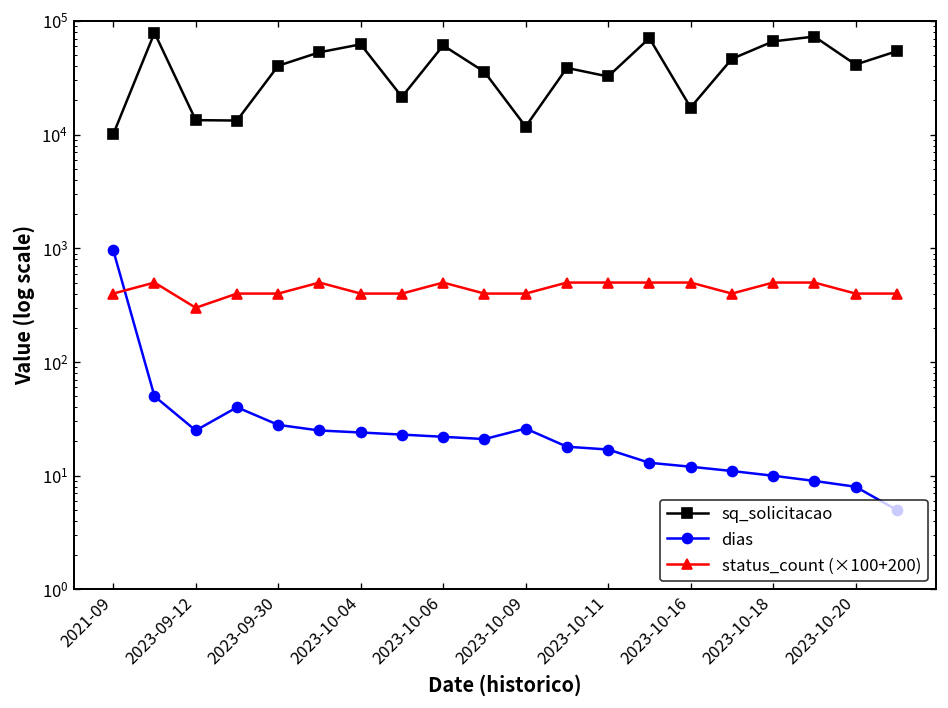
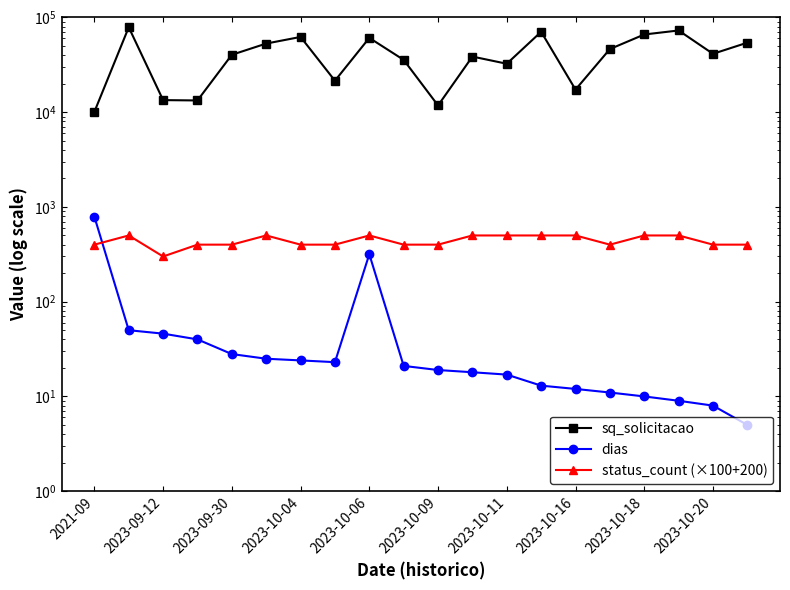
  {
    "sq_solicitacao": {
      "2021-09": 10000,
      "2023-09-12": 13000,
      "2023-09-30": 40000,
      "2023-10-04": 60000,
      "2023-10-06": 60000,
      "2023-10-09": 12000,
      "2023-10-11": 32000,
      "2023-10-16": 17000,
      "2023-10-18": 70000,
      "2023-10-20": 40000
    },
    "dias": {
-     "2021-09": 1000,
-     "2023-09-12": 25,
+     "2021-09": 800,
+     "2023-09-12": 50,
      "2023-09-30": 28,
      "2023-10-04": 24,
-     "2023-10-06": 22,
-     "2023-10-09": 26,
+     "2023-10-06": 320,
+     "2023-10-09": 19,
      "2023-10-11": 17,
      "2023-10-16": 12,
      "2023-10-18": 10,
      "2023-10-20": 8
    },
    "status_count (×100+200)": {
      "2021-09": 400,
      "2023-09-12": 300,
      "2023-09-30": 400,
      "2023-10-04": 400,
      "2023-10-06": 500,
      "2023-10-09": 400,
      "2023-10-11": 500,
      "2023-10-16": 500,
      "2023-10-18": 500,
      "2023-10-20": 400
    }
  }
